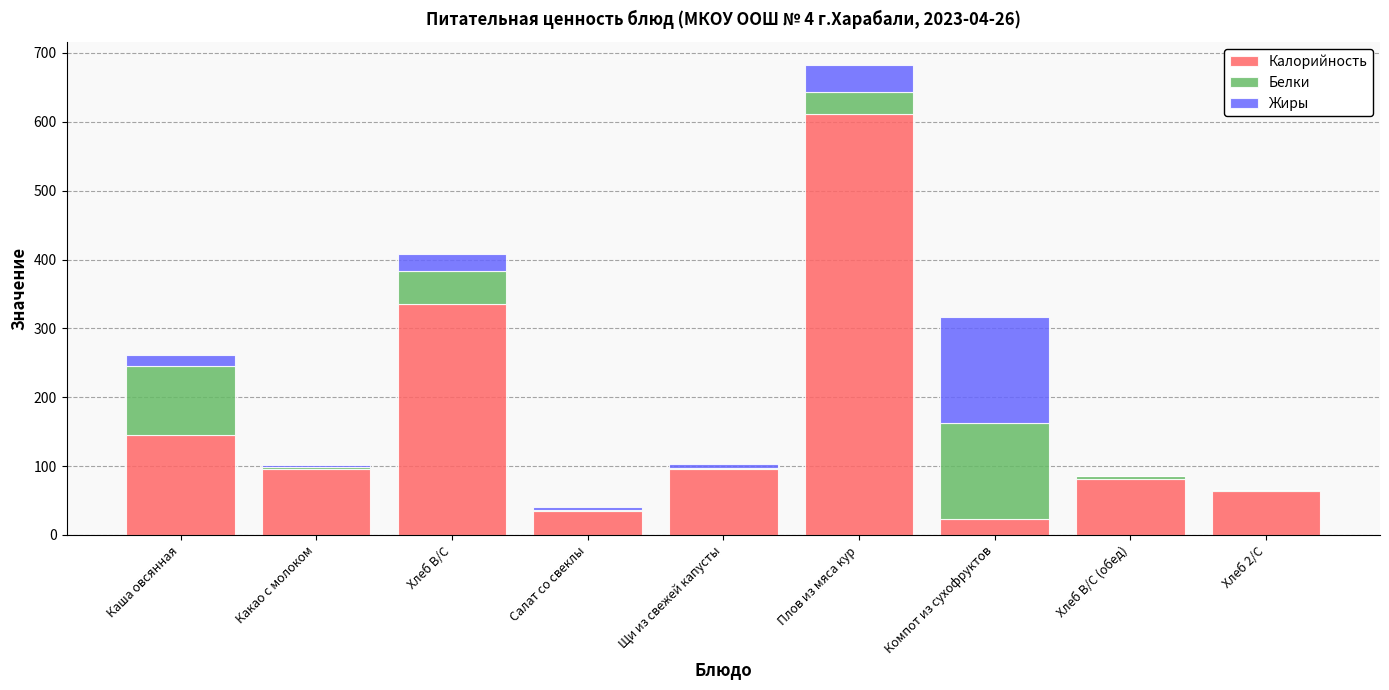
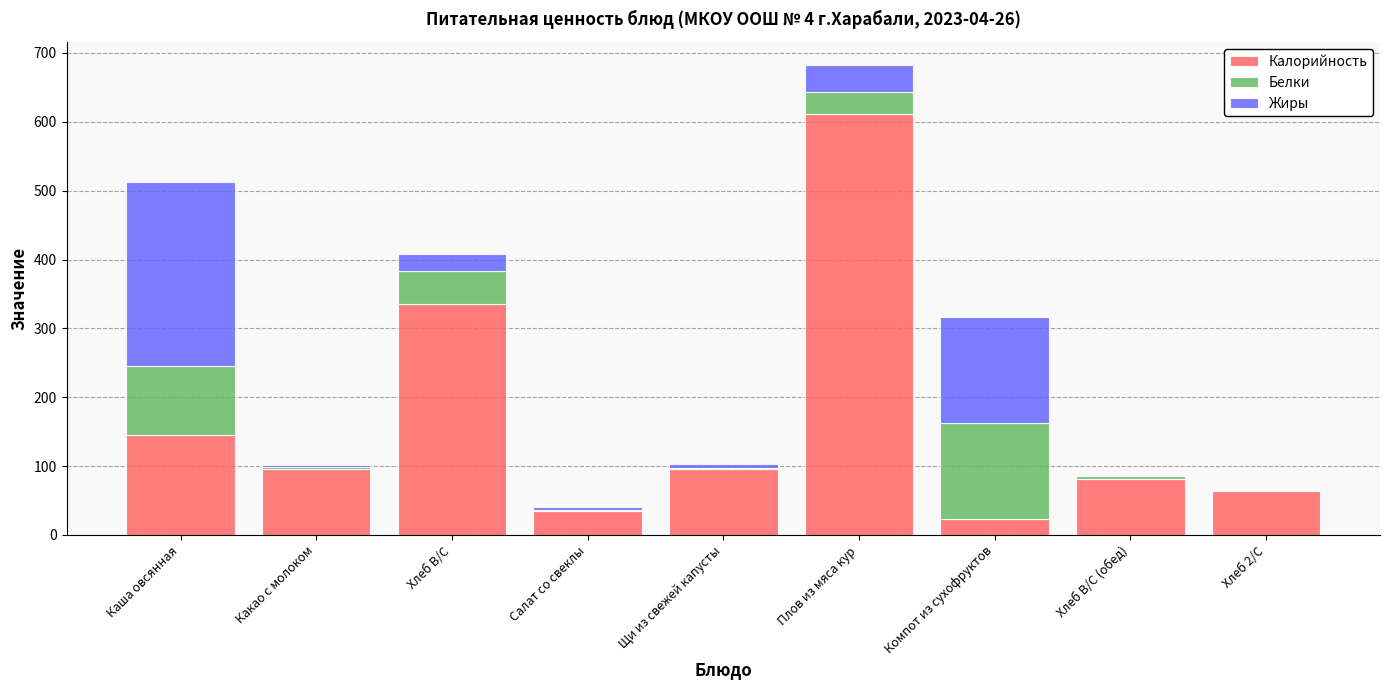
  {
    "Калорийность": {
      "Каша овсянная": 150,
      "Какао с молоком": 100,
      "Хлеб В/С": 340,
      "Салат со свеклы": 40,
      "Щи из свежей капусты": 100,
      "Плов из мяса кур": 610,
      "Компот из сухофруктов": 20,
      "Хлеб В/С (обед)": 80,
      "Хлеб 2/С": 60
    },
    "Белки": {
      "Каша овсянная": 100,
      "Хлеб В/С": 50,
      "Плов из мяса кур": 30,
      "Компот из сухофруктов": 140
    },
    "Жиры": {
-     "Каша овсянная": 20,
+     "Каша овсянная": 270,
      "Хлеб В/С": 30,
      "Салат со свеклы": 10,
      "Щи из свежей капусты": 10,
      "Плов из мяса кур": 40,
      "Компот из сухофруктов": 150,
      "Хлеб В/С (обед)": 0,
      "Хлеб 2/С": 0
    }
  }
